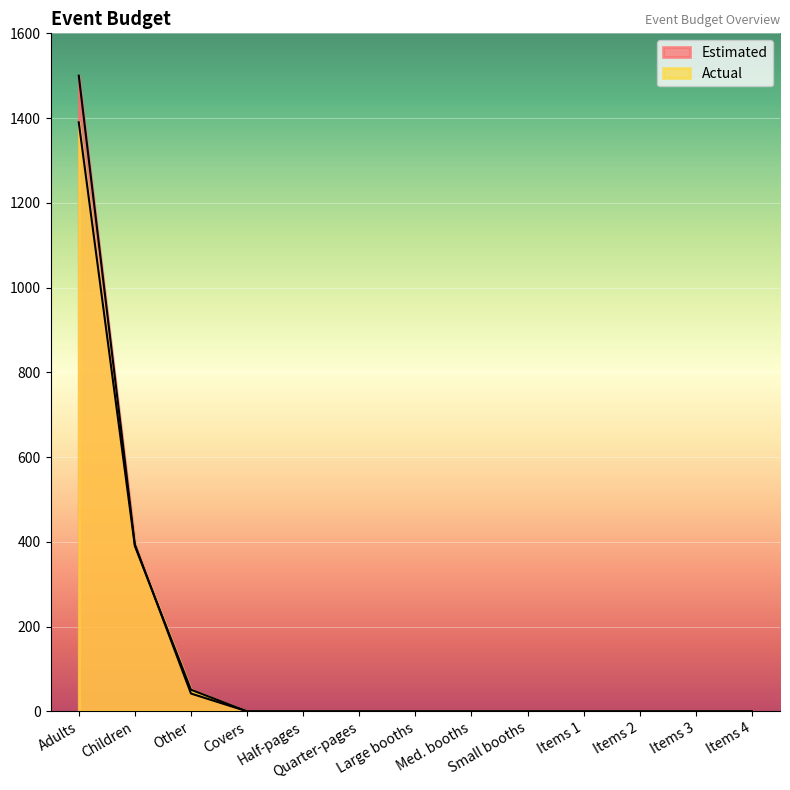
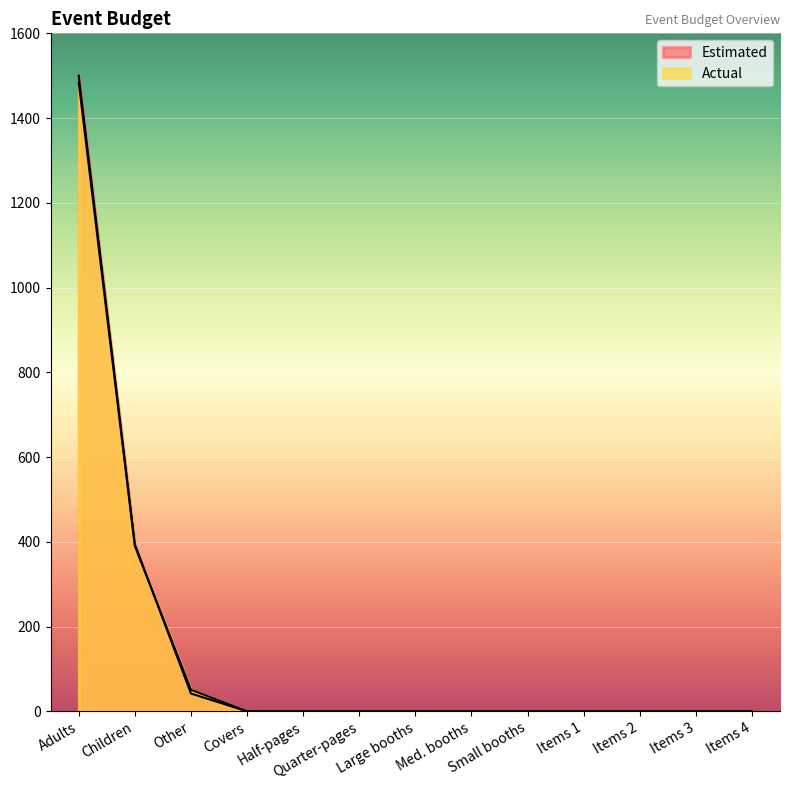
  {
    "Estimated": {
      "Adults": 1500,
      "Other": 40
    },
    "Actual": {
-     "Adults": 1390,
+     "Adults": 1480,
      "Other": 50
    }
  }
